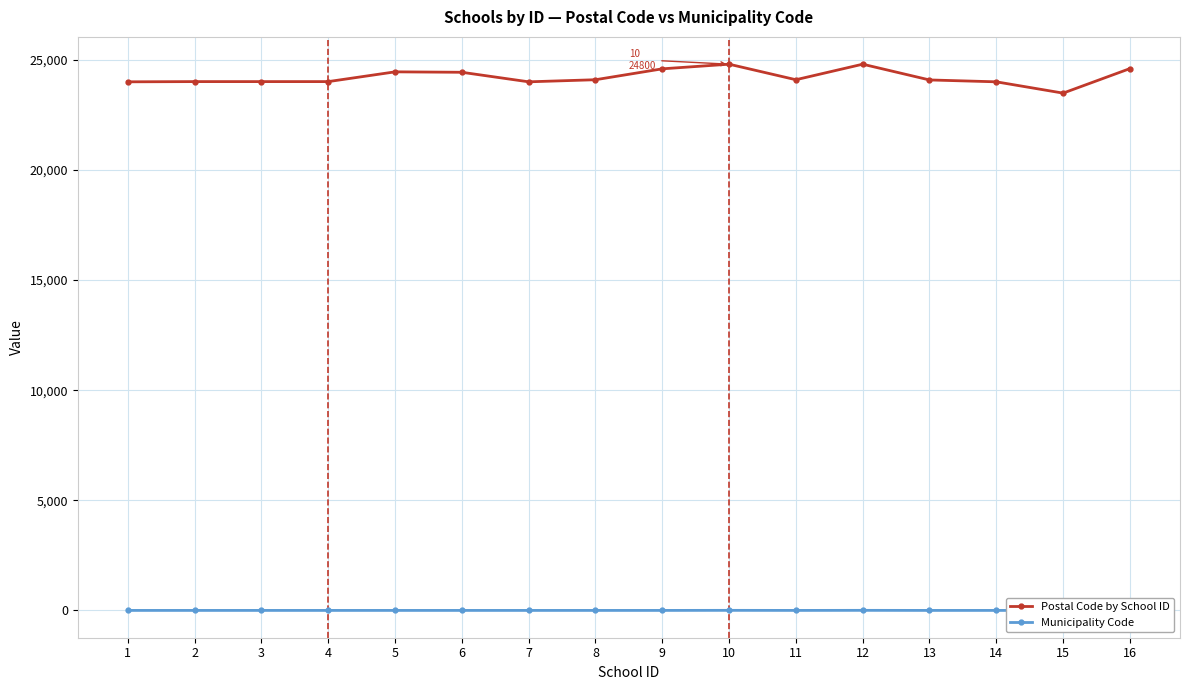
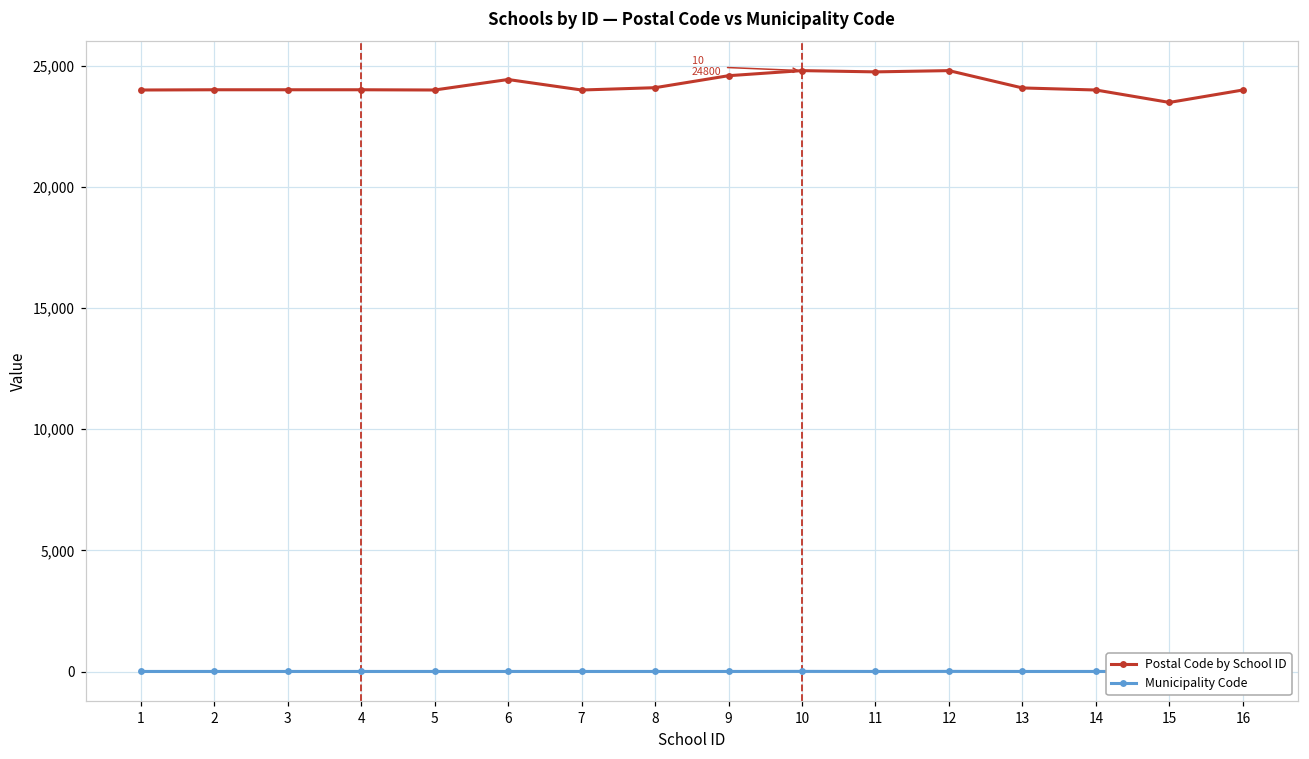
  {
    "Postal Code by School ID": {
      "1": "24,000",
      "2": "24,000",
      "3": "24,000",
      "4": "24,000",
-     "5": "24,500",
+     "5": "24,000",
      "6": "24,400",
      "7": "24,000",
      "8": "24,100",
      "10": "24,800",
-     "11": "24,100",
+     "11": "24,700",
      "12": "24,800",
      "13": "24,100",
      "14": "24,000",
      "15": "23,500",
-     "16": "24,600"
+     "16": "24,000"
    },
    "Municipality Code": {
      "1": "0",
      "2": "0",
      "3": "0",
      "4": "0",
      "5": "0",
      "6": "0",
      "7": "0",
      "8": "0",
      "9": "0",
      "10": "0",
      "11": "0",
      "12": "0",
      "13": "0",
      "14": "0"
    }
  }
